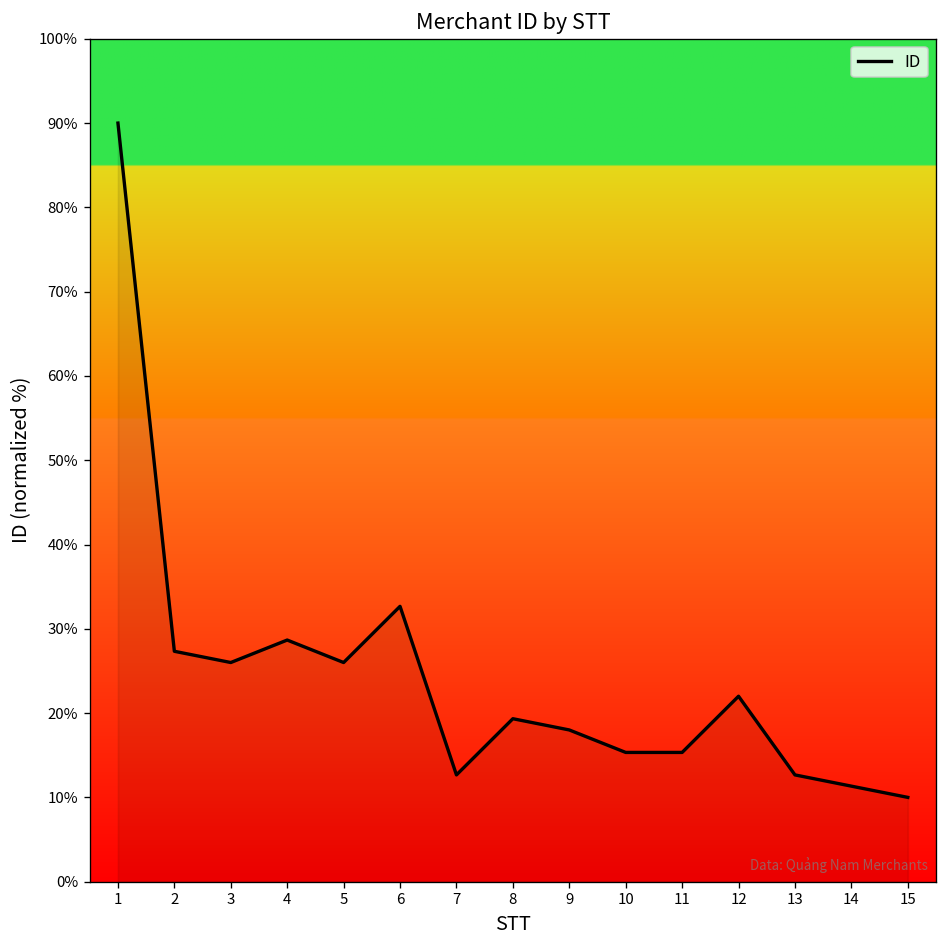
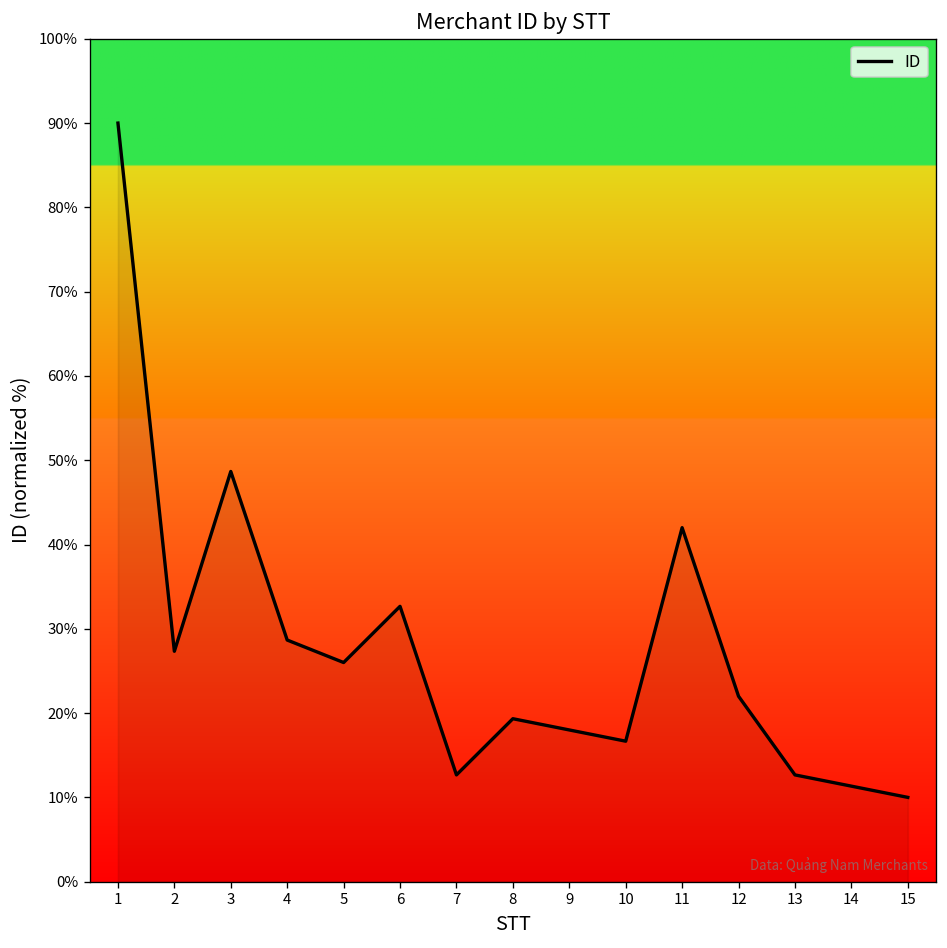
  {
    "1": "90%",
    "2": "27%",
-   "3": "26%",
+   "3": "49%",
    "4": "29%",
    "5": "26%",
    "6": "33%",
    "7": "13%",
    "8": "19%",
    "9": "18%",
-   "10": "15%",
-   "11": "15%",
+   "10": "17%",
+   "11": "42%",
    "12": "22%",
    "13": "13%",
    "14": "11%",
    "15": "10%"
  }
